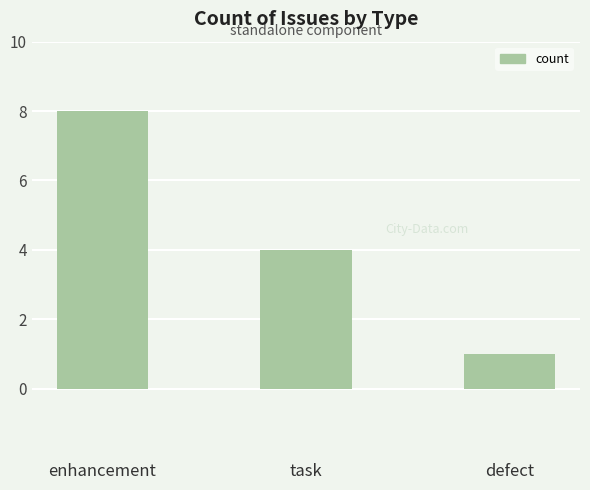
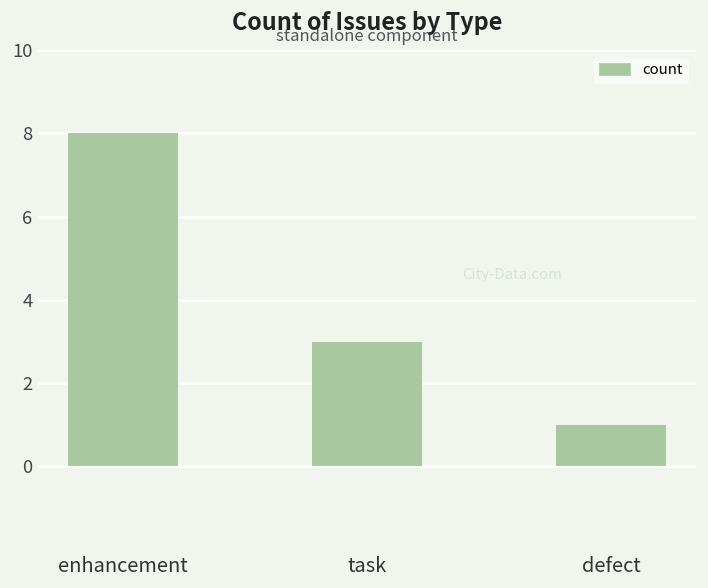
  {
    "enhancement": 8,
-   "task": 4,
+   "task": 3,
    "defect": 1
  }
